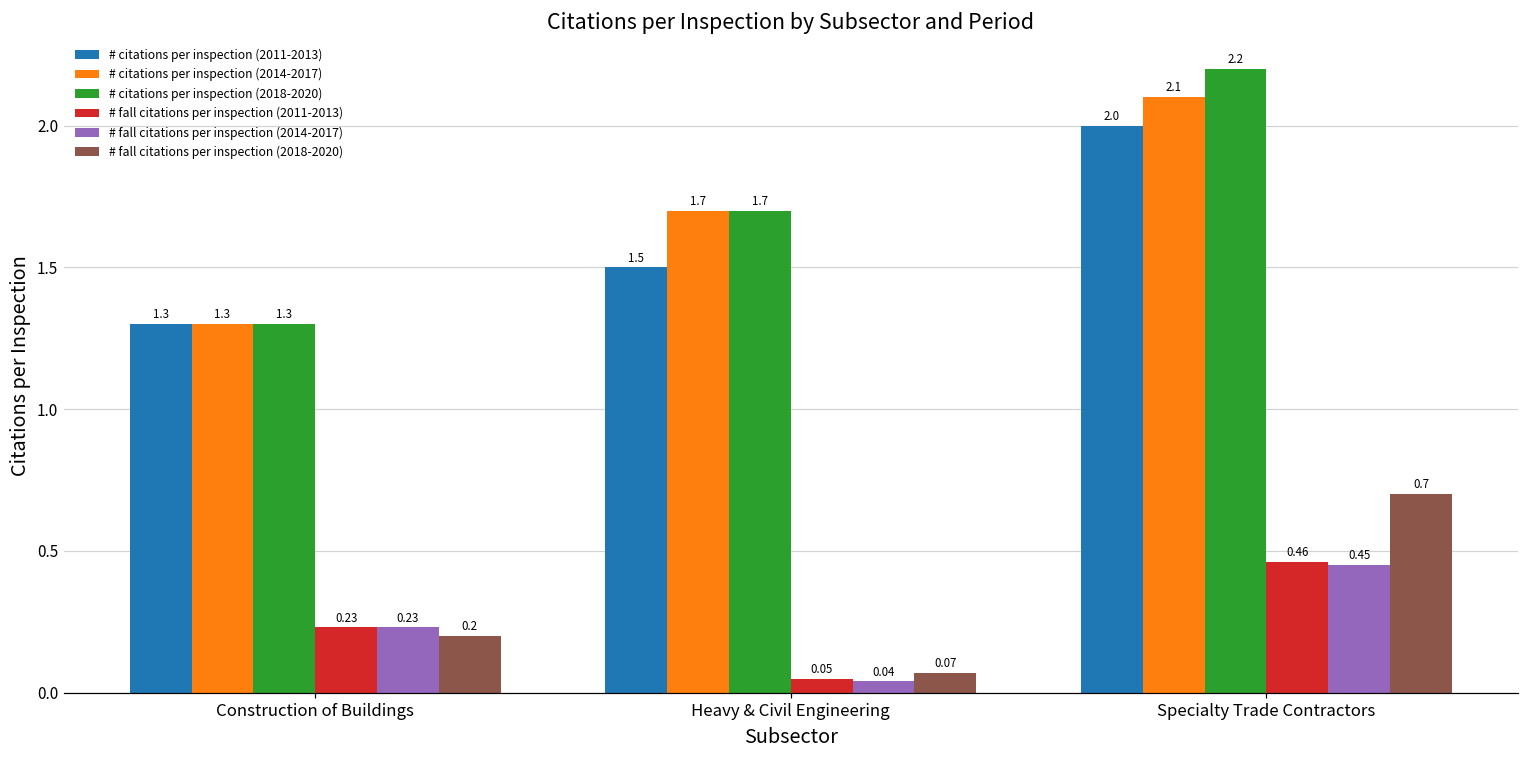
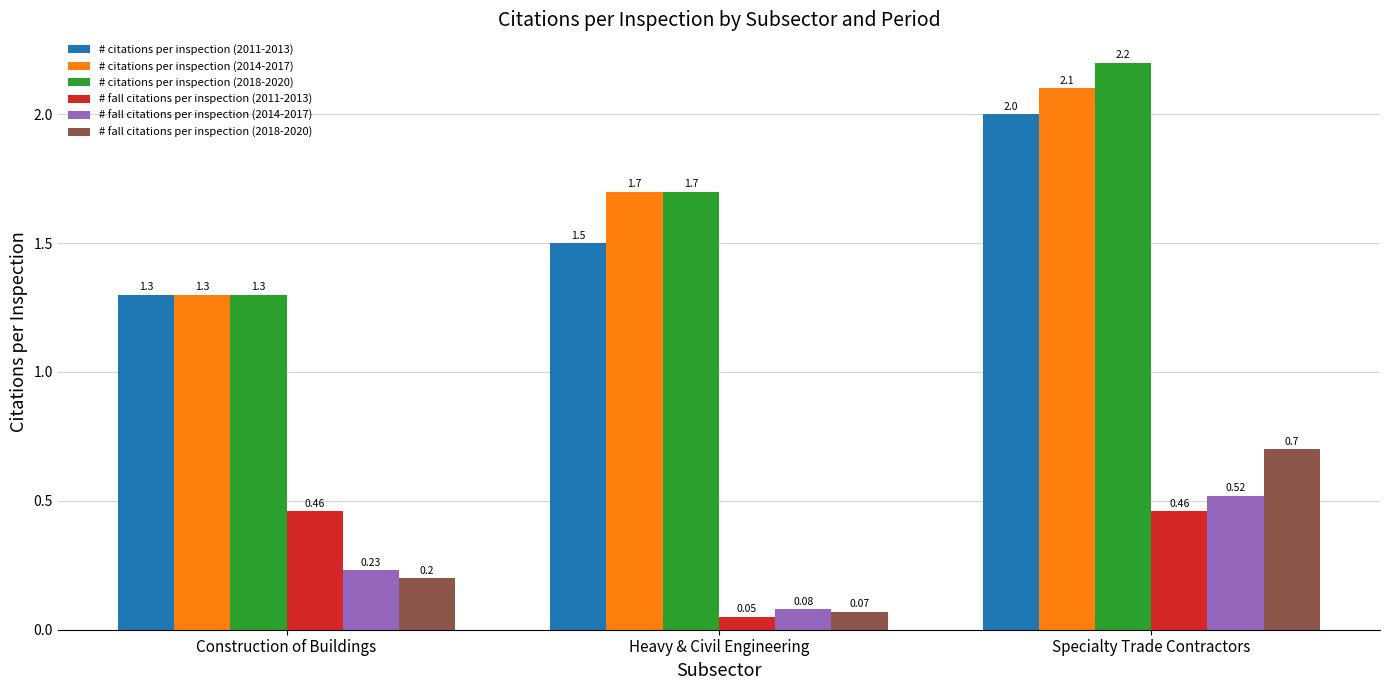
  {
    "# citations per inspection (2011-2013)": {
      "Construction of Buildings": 1.3,
      "Heavy & Civil Engineering": 1.5,
      "Specialty Trade Contractors": 2.0
    },
    "# citations per inspection (2014-2017)": {
      "Construction of Buildings": 1.3,
      "Heavy & Civil Engineering": 1.7,
      "Specialty Trade Contractors": 2.1
    },
    "# citations per inspection (2018-2020)": {
      "Construction of Buildings": 1.3,
      "Heavy & Civil Engineering": 1.7,
      "Specialty Trade Contractors": 2.2
    },
    "# fall citations per inspection (2011-2013)": {
-     "Construction of Buildings": 0.23,
+     "Construction of Buildings": 0.46,
      "Heavy & Civil Engineering": 0.05,
      "Specialty Trade Contractors": 0.46
    },
    "# fall citations per inspection (2014-2017)": {
      "Construction of Buildings": 0.23,
-     "Heavy & Civil Engineering": 0.04,
-     "Specialty Trade Contractors": 0.45
+     "Heavy & Civil Engineering": 0.08,
+     "Specialty Trade Contractors": 0.52
    },
    "# fall citations per inspection (2018-2020)": {
      "Construction of Buildings": 0.2,
      "Heavy & Civil Engineering": 0.07,
      "Specialty Trade Contractors": 0.7
    }
  }
